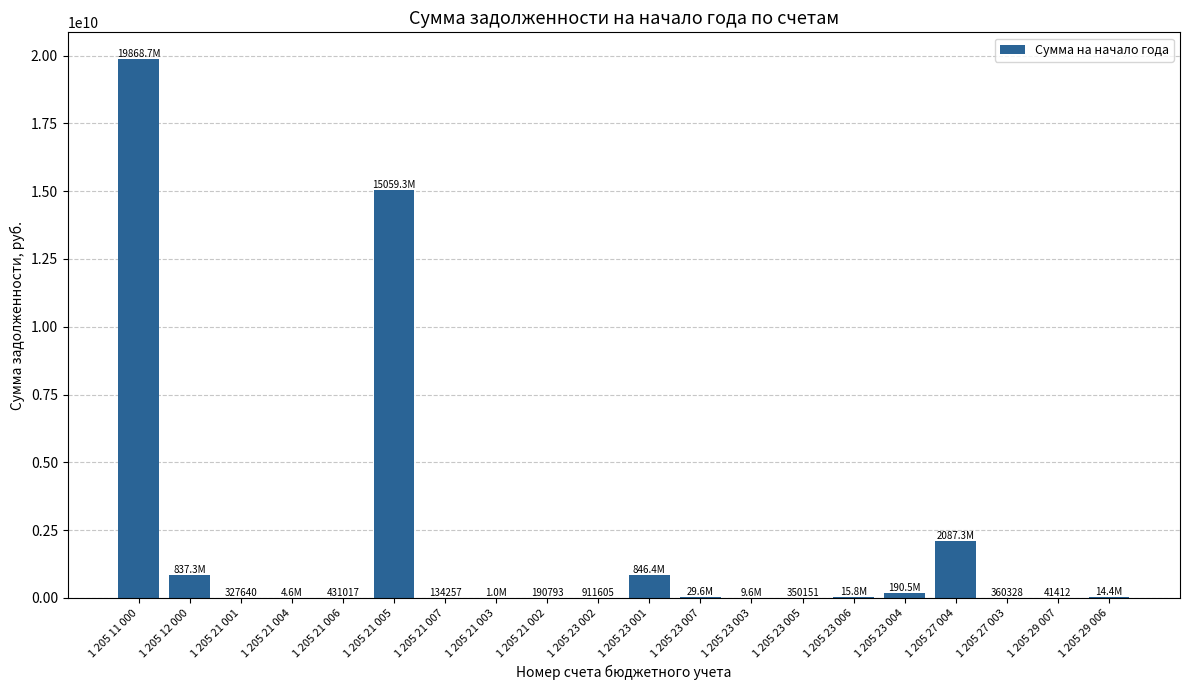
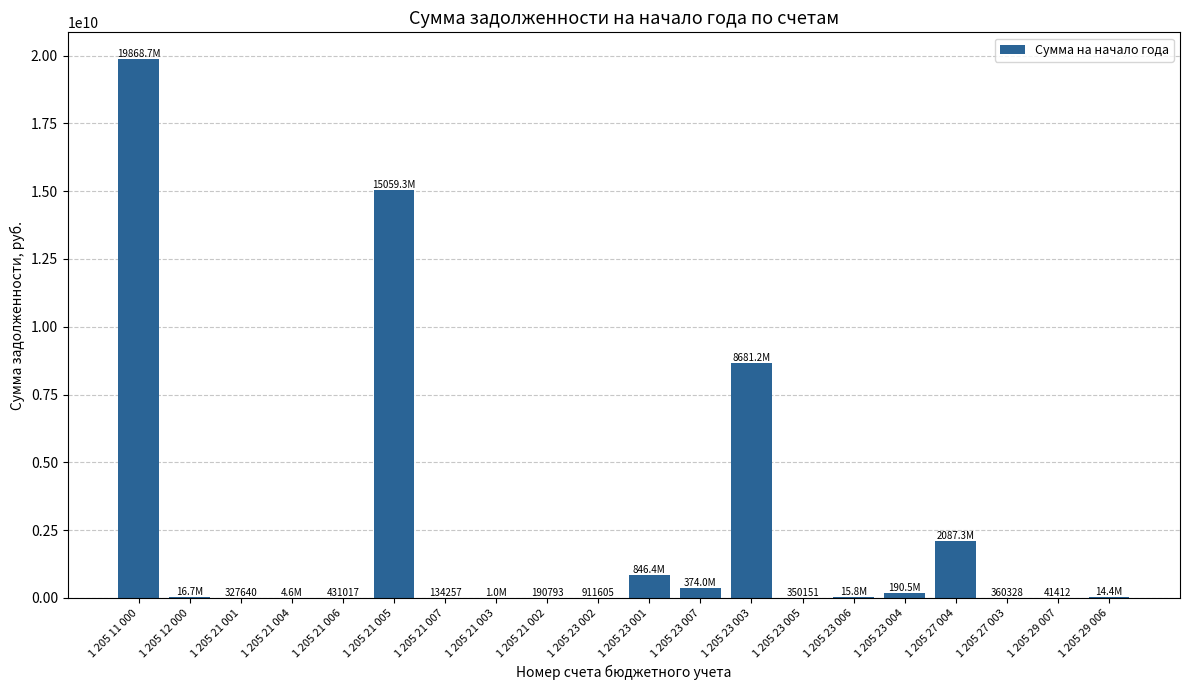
  {
    "1 205 11 000": "19868.7M",
-   "1 205 12 000": "837.3M",
+   "1 205 12 000": "16.7M",
    "1 205 21 001": "327640",
    "1 205 21 004": "4.6M",
    "1 205 21 006": "431017",
    "1 205 21 005": "15059.3M",
    "1 205 21 007": "134257",
    "1 205 21 003": "1.0M",
    "1 205 21 002": "190793",
    "1 205 23 002": "911605",
    "1 205 23 001": "846.4M",
-   "1 205 23 007": "29.6M",
-   "1 205 23 003": "9.6M",
+   "1 205 23 007": "374.0M",
+   "1 205 23 003": "8681.2M",
    "1 205 23 005": "350151",
    "1 205 23 006": "15.8M",
    "1 205 23 004": "190.5M",
    "1 205 27 004": "2087.3M",
    "1 205 27 003": "360328",
    "1 205 29 007": "41412",
    "1 205 29 006": "14.4M"
  }
